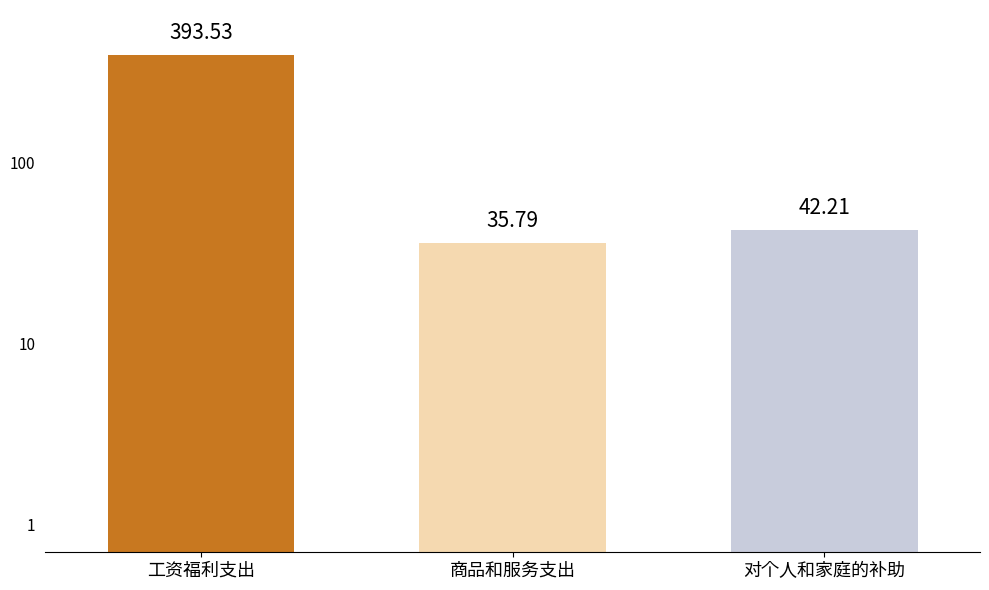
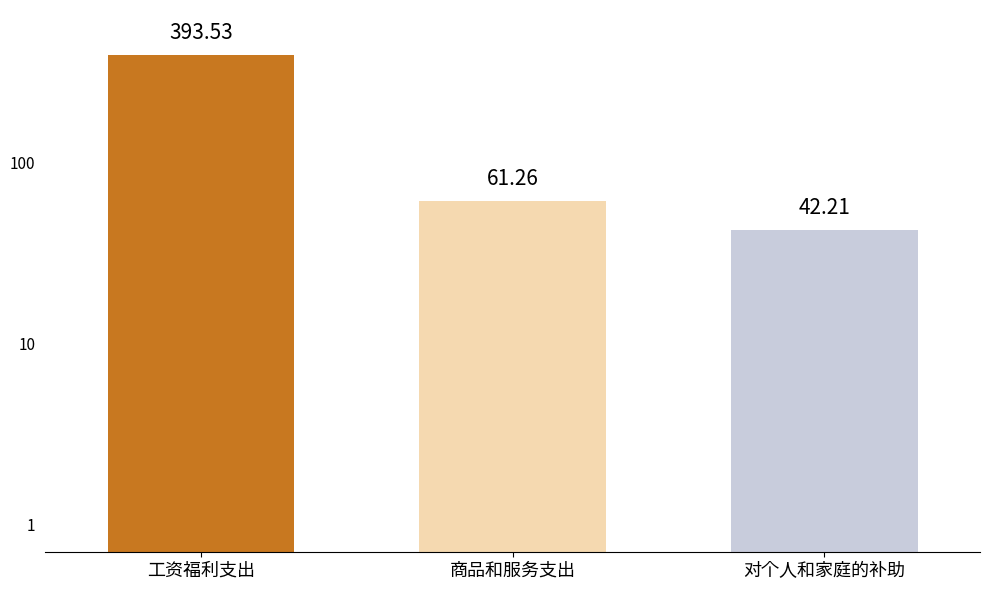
  {
    "工资福利支出": 393.53,
-   "商品和服务支出": 35.79,
+   "商品和服务支出": 61.26,
    "对个人和家庭的补助": 42.21
  }
